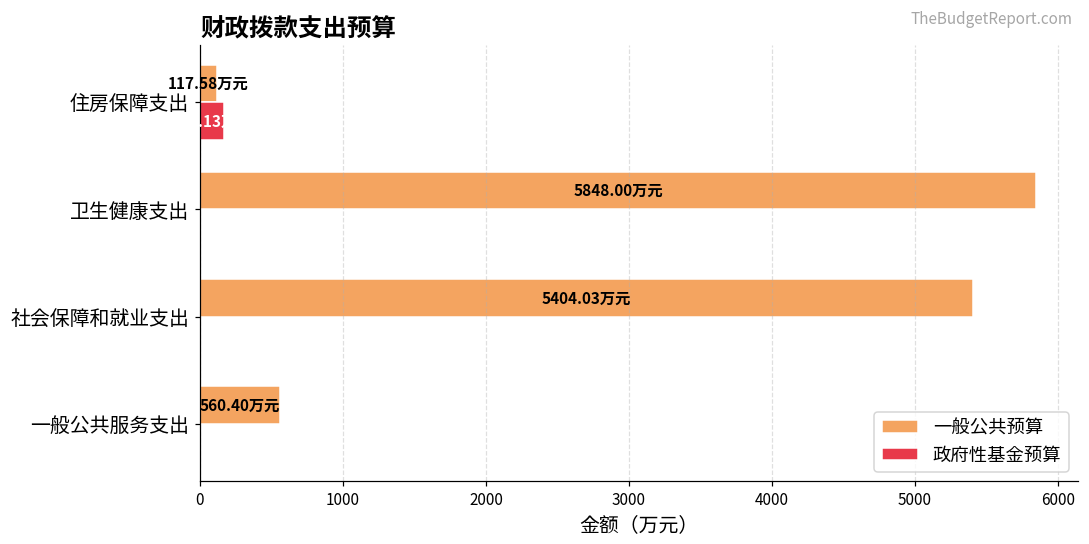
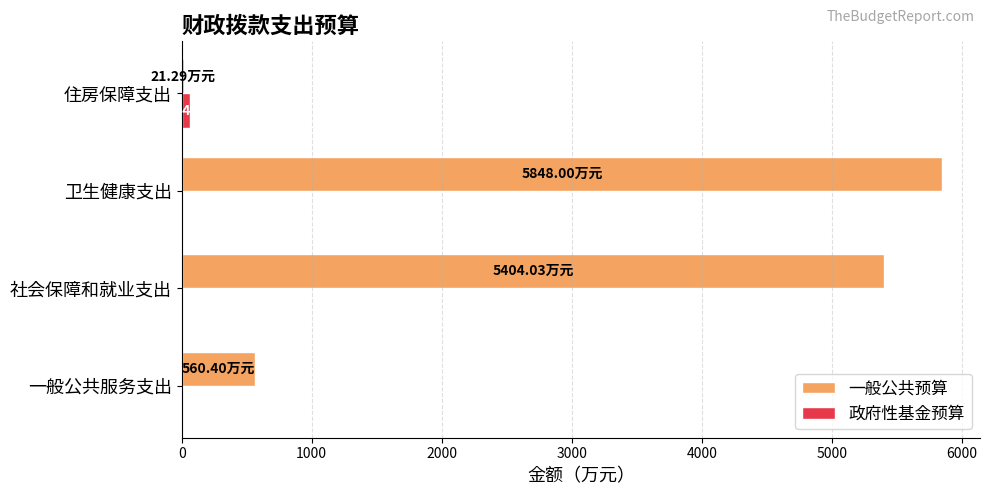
  {
    "一般公共预算": {
-     "住房保障支出": 117.58,
+     "住房保障支出": 21.29,
      "卫生健康支出": 5848.00,
      "社会保障和就业支出": 5404.03,
      "一般公共服务支出": 560.40
    },
    "政府性基金预算": {
-     "住房保障支出": 170,
+     "住房保障支出": 70,
      "卫生健康支出": 0,
      "社会保障和就业支出": 0,
      "一般公共服务支出": 0
    }
  }
